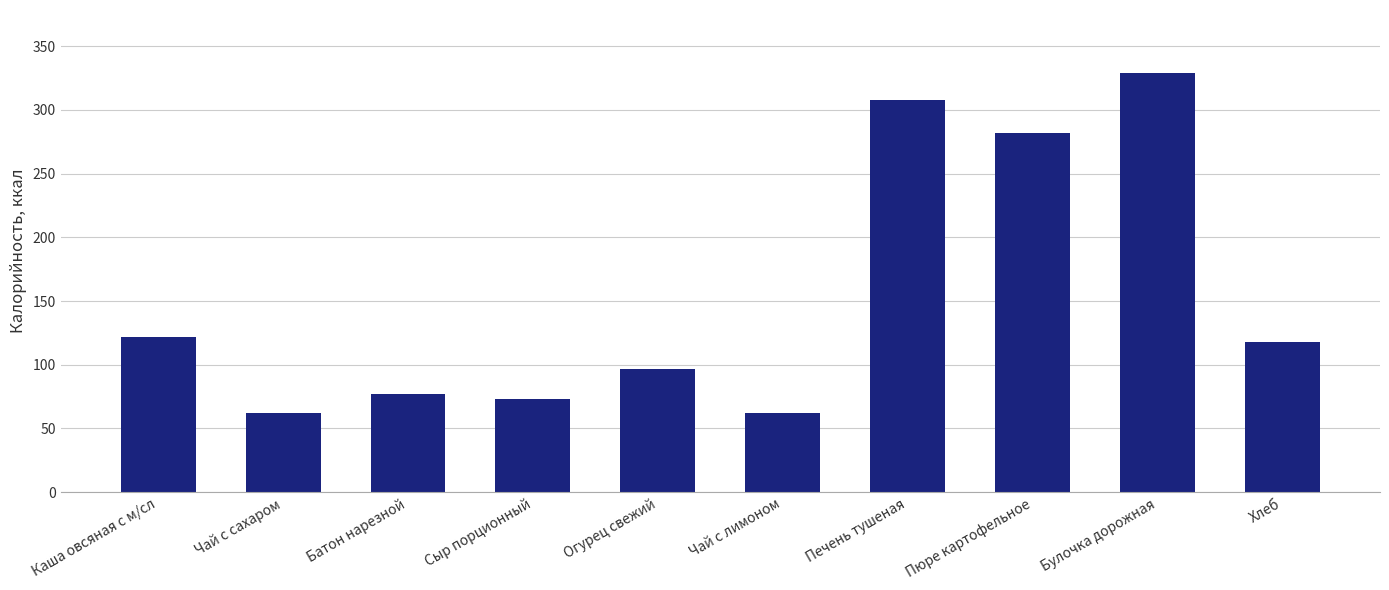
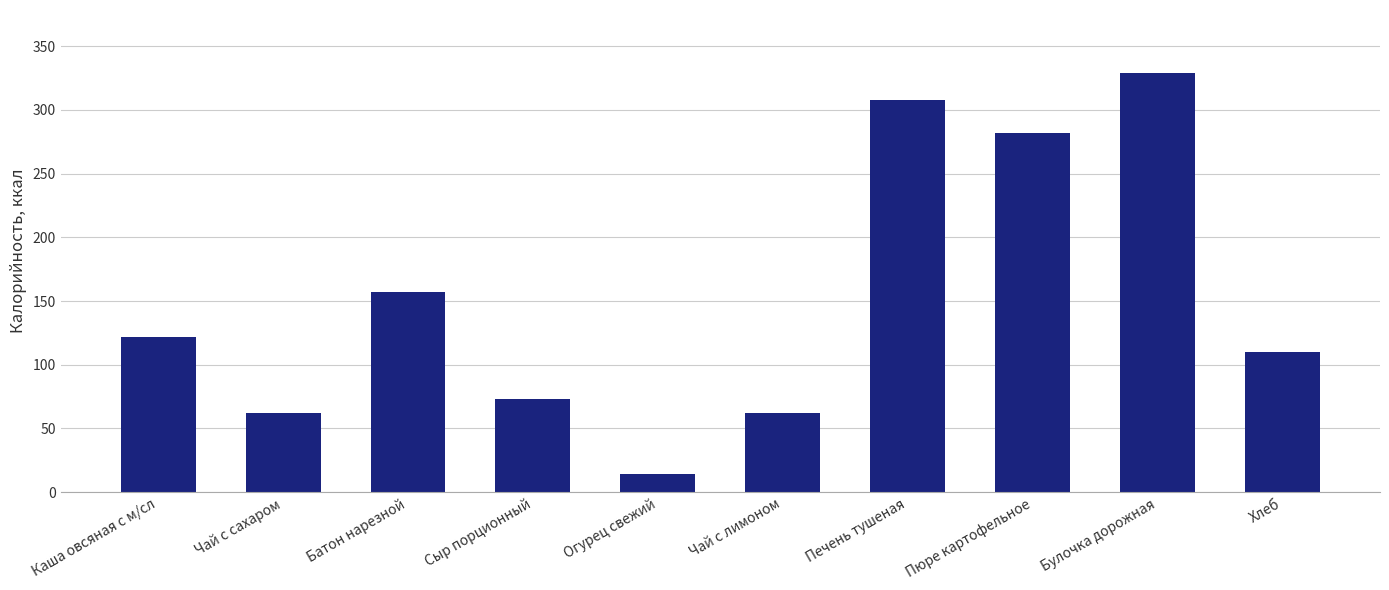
  {
    "Каша овсяная с м/сл": 122,
    "Чай с сахаром": 62,
-   "Батон нарезной": 77,
+   "Батон нарезной": 157,
    "Сыр порционный": 73,
-   "Огурец свежий": 97,
+   "Огурец свежий": 14,
    "Чай с лимоном": 62,
    "Печень тушеная": 308,
    "Пюре картофельное": 282,
    "Булочка дорожная": 329,
-   "Хлеб": 118
+   "Хлеб": 110
  }
